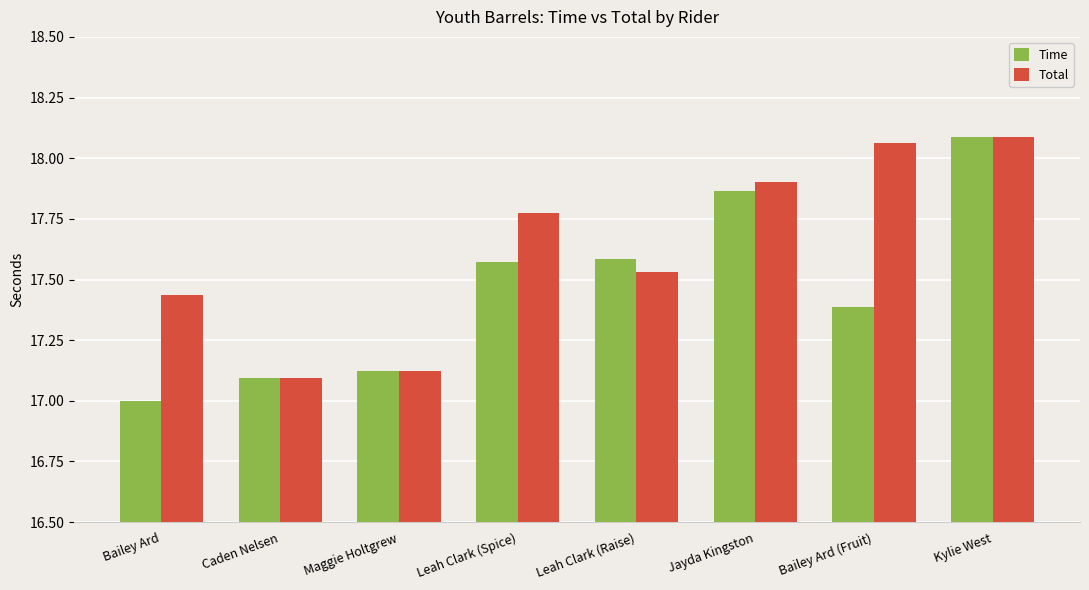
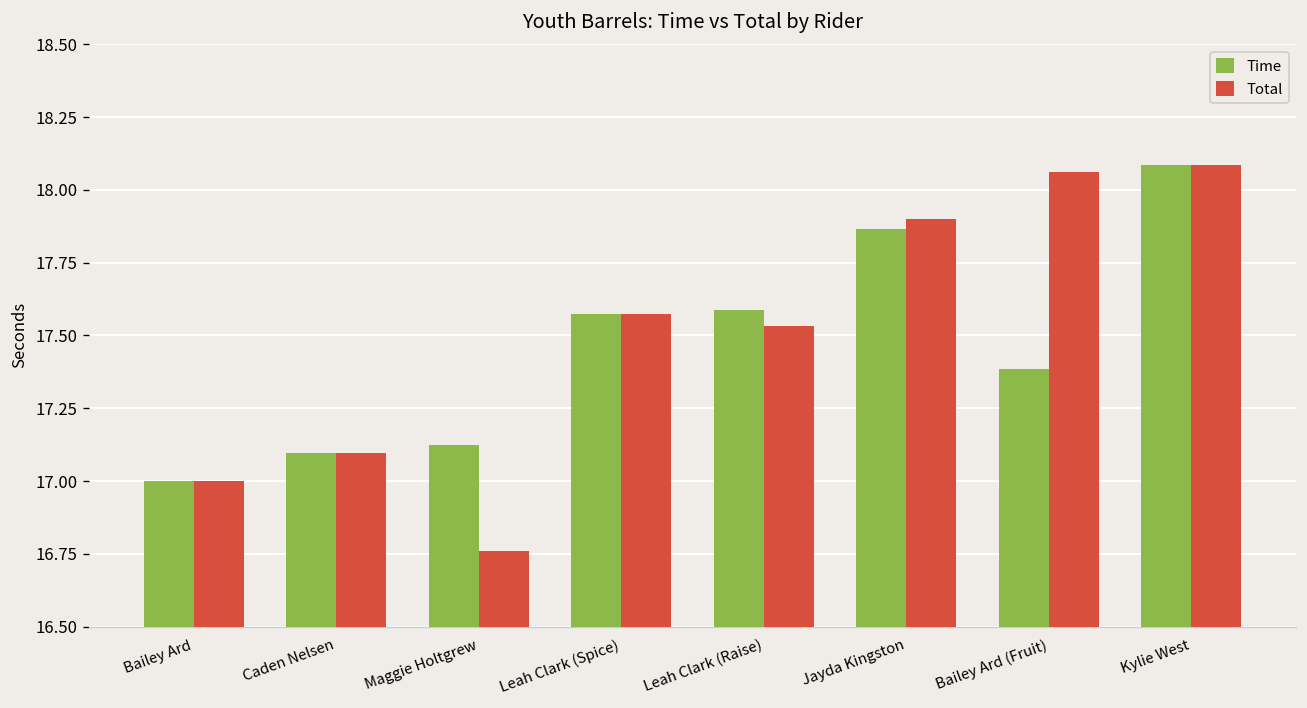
  {
    "Time": {
      "Bailey Ard": 17.00,
      "Caden Nelsen": 17.10,
      "Maggie Holtgrew": 17.12,
      "Leah Clark (Spice)": 17.57,
      "Leah Clark (Raise)": 17.59,
      "Jayda Kingston": 17.86,
      "Bailey Ard (Fruit)": 17.39,
      "Kylie West": 18.09
    },
    "Total": {
-     "Bailey Ard": 17.44,
+     "Bailey Ard": 17.00,
      "Caden Nelsen": 17.10,
-     "Maggie Holtgrew": 17.12,
-     "Leah Clark (Spice)": 17.78,
+     "Maggie Holtgrew": 16.76,
+     "Leah Clark (Spice)": 17.57,
      "Leah Clark (Raise)": 17.53,
      "Jayda Kingston": 17.90,
      "Bailey Ard (Fruit)": 18.06,
      "Kylie West": 18.09
    }
  }
